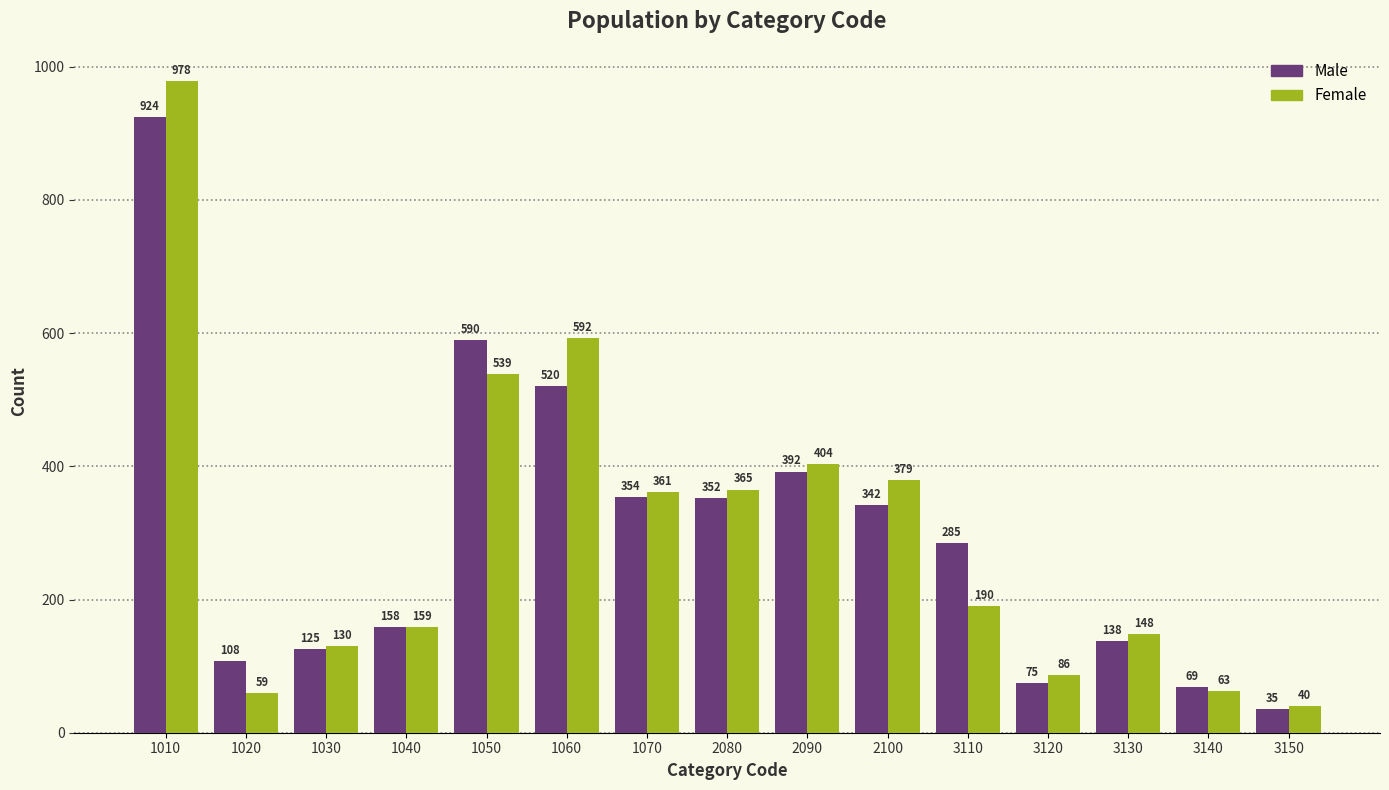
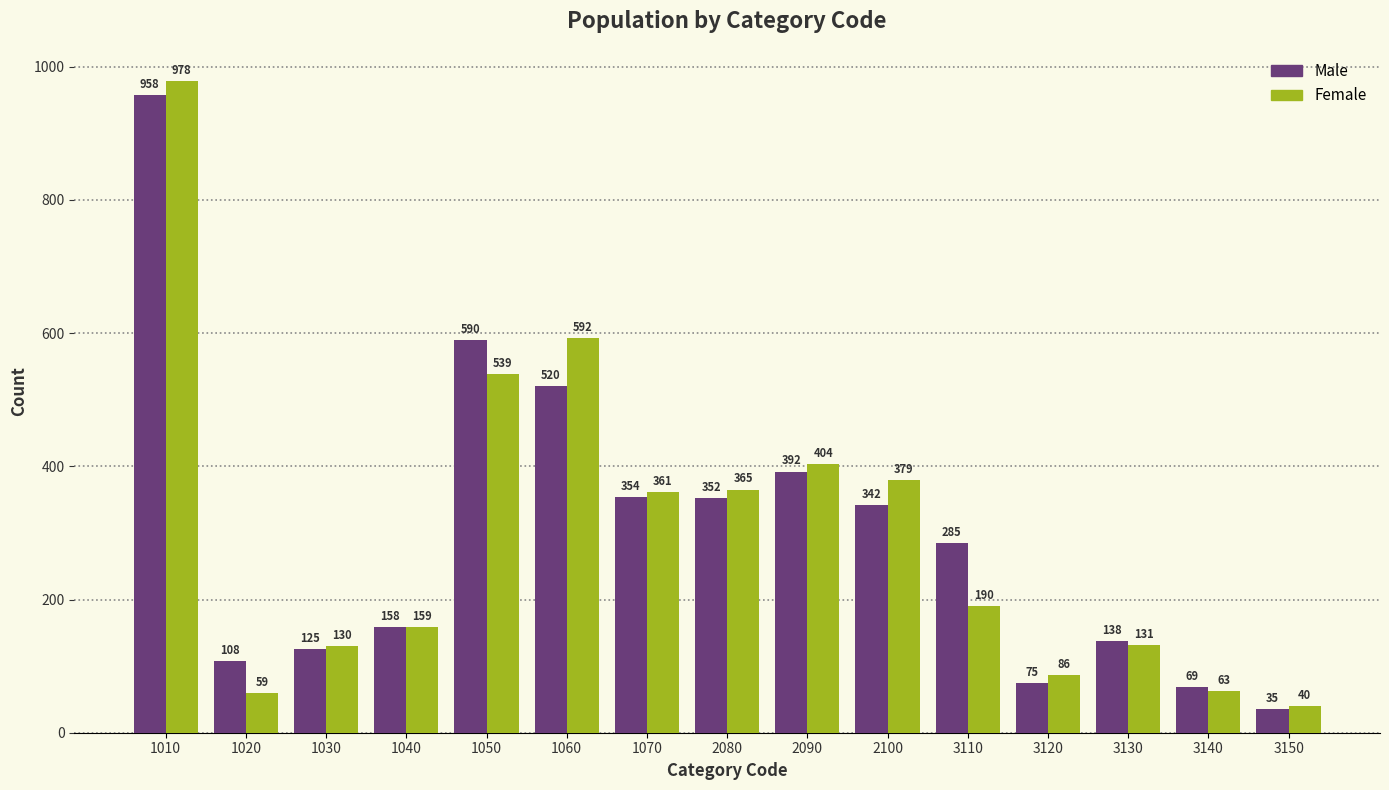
  {
    "Male": {
-     "1010": 924,
+     "1010": 958,
      "1020": 108,
      "1030": 125,
      "1040": 158,
      "1050": 590,
      "1060": 520,
      "1070": 354,
      "2080": 352,
      "2090": 392,
      "2100": 342,
      "3110": 285,
      "3120": 75,
      "3130": 138,
      "3140": 69,
      "3150": 35
    },
    "Female": {
      "1010": 978,
      "1020": 59,
      "1030": 130,
      "1040": 159,
      "1050": 539,
      "1060": 592,
      "1070": 361,
      "2080": 365,
      "2090": 404,
      "2100": 379,
      "3110": 190,
      "3120": 86,
-     "3130": 148,
+     "3130": 131,
      "3140": 63,
      "3150": 40
    }
  }
